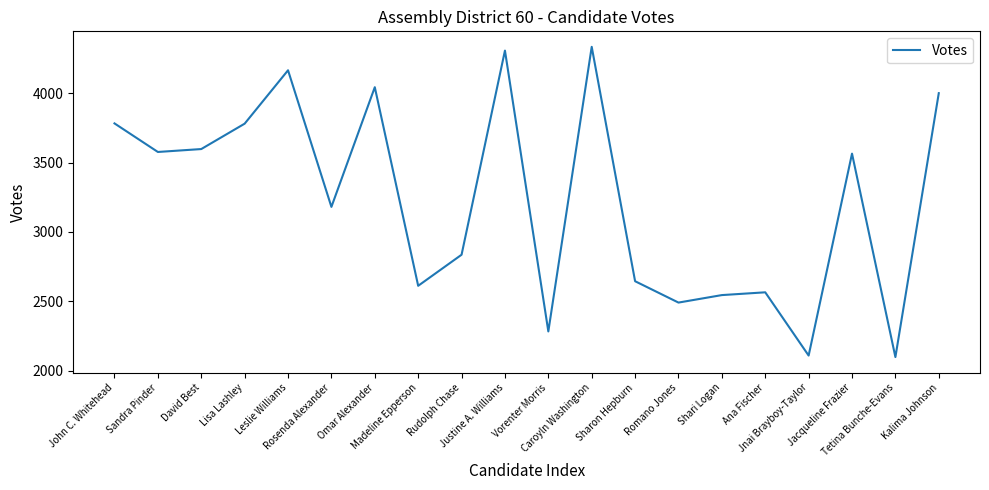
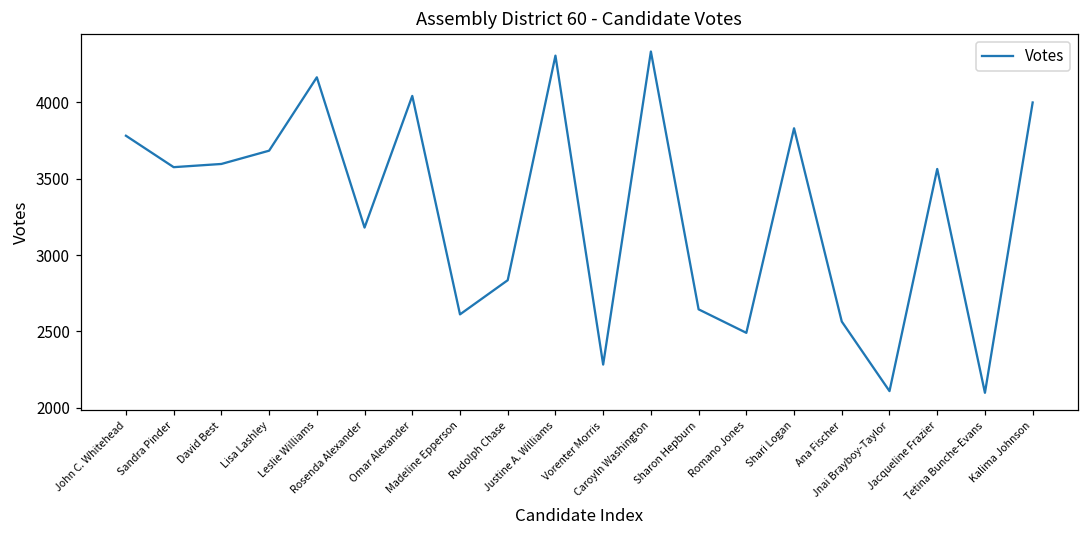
  {
    "John C. Whitehead": 3780,
    "Sandra Pinder": 3580,
    "David Best": 3600,
-   "Lisa Lashley": 3780,
+   "Lisa Lashley": 3680,
    "Leslie Williams": 4170,
    "Rosenda Alexander": 3180,
    "Omar Alexander": 4040,
    "Madeline Epperson": 2610,
    "Rudolph Chase": 2840,
    "Justine A. Williams": 4310,
    "Vorenter Morris": 2280,
    "Caroyln Washington": 4330,
    "Sharon Hepburn": 2640,
    "Romano Jones": 2490,
-   "Shari Logan": 2540,
+   "Shari Logan": 3830,
    "Ana Fischer": 2560,
    "Jnai Brayboy-Taylor": 2110,
    "Jacqueline Frazier": 3560,
    "Tetina Bunche-Evans": 2100,
    "Kalima Johnson": 4000
  }
